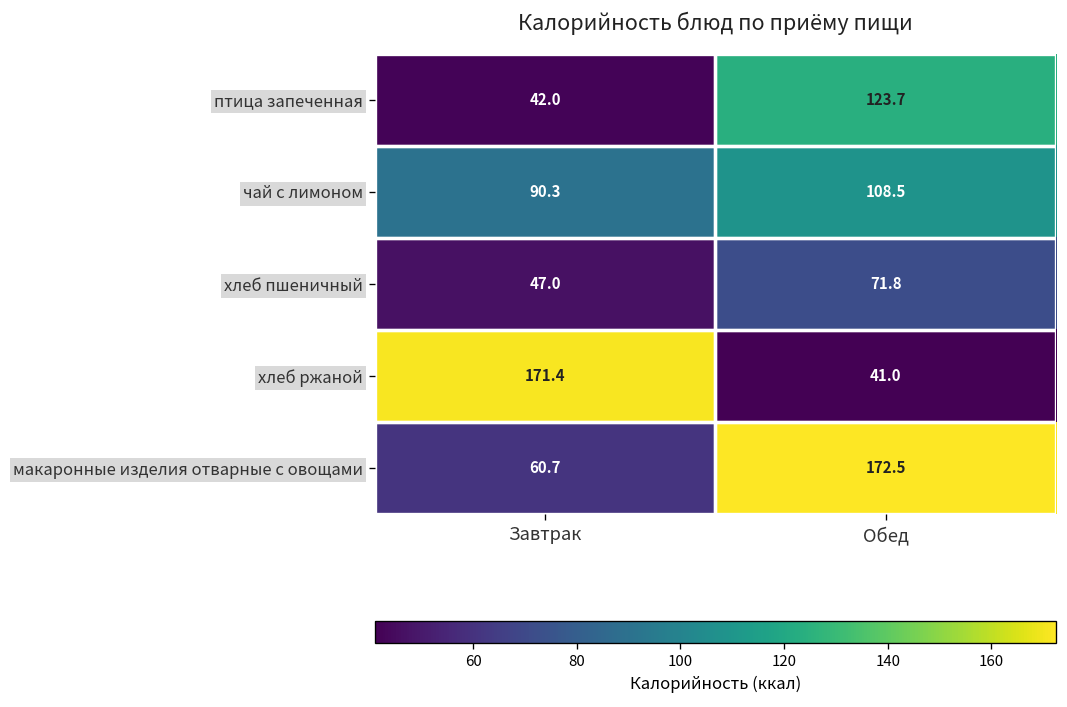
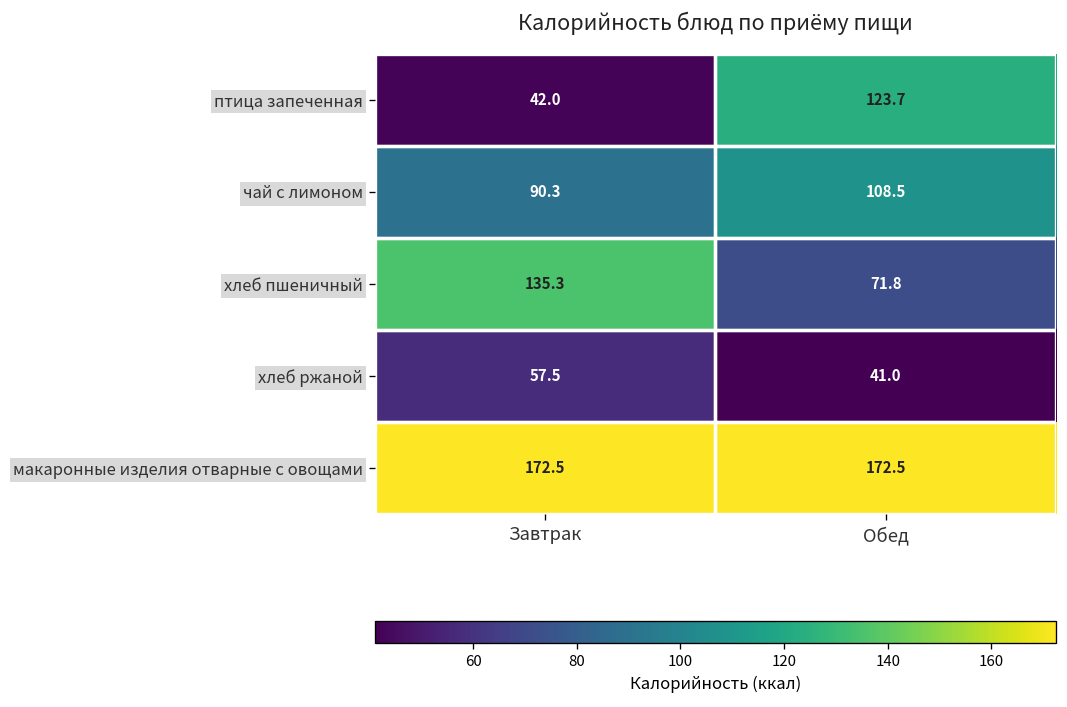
  {
    "птица запеченная": {
      "Завтрак": 42.0,
      "Обед": 123.7
    },
    "чай с лимоном": {
      "Завтрак": 90.3,
      "Обед": 108.5
    },
    "хлеб пшеничный": {
-     "Завтрак": 47.0,
+     "Завтрак": 135.3,
      "Обед": 71.8
    },
    "хлеб ржаной": {
-     "Завтрак": 171.4,
+     "Завтрак": 57.5,
      "Обед": 41.0
    },
    "макаронные изделия отварные с овощами": {
-     "Завтрак": 60.7,
+     "Завтрак": 172.5,
      "Обед": 172.5
    }
  }
